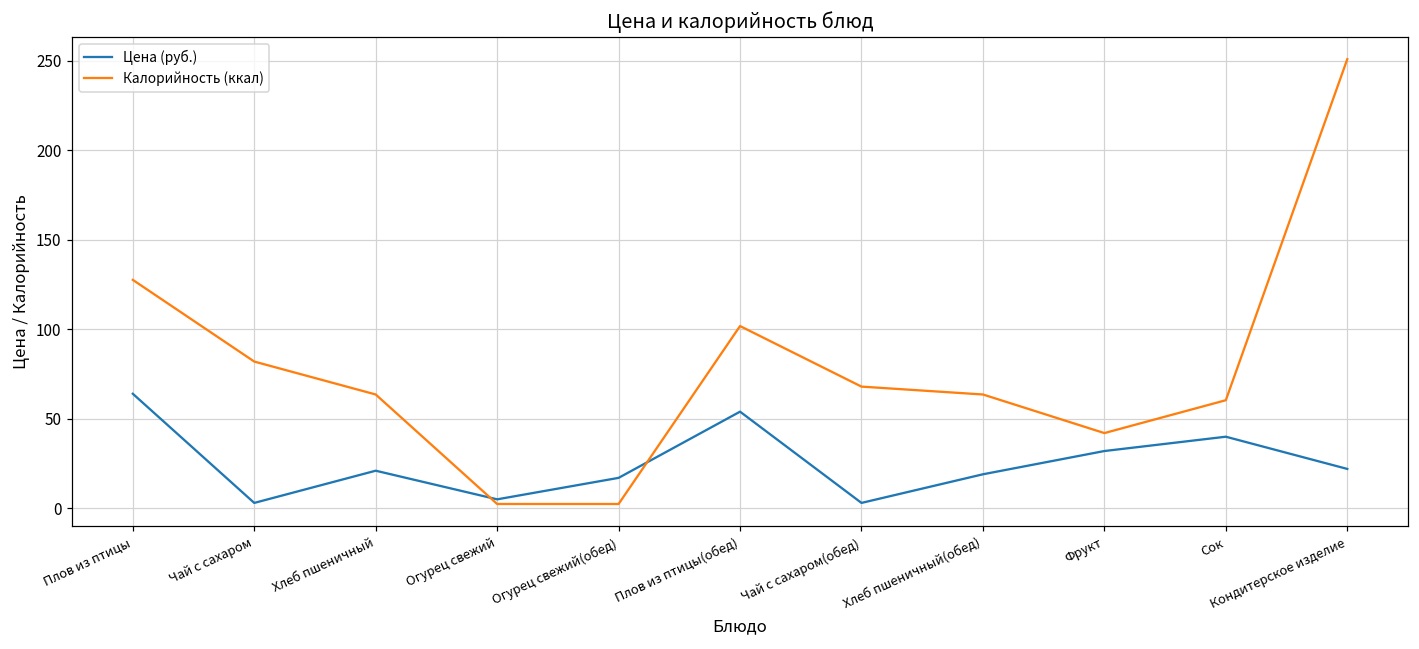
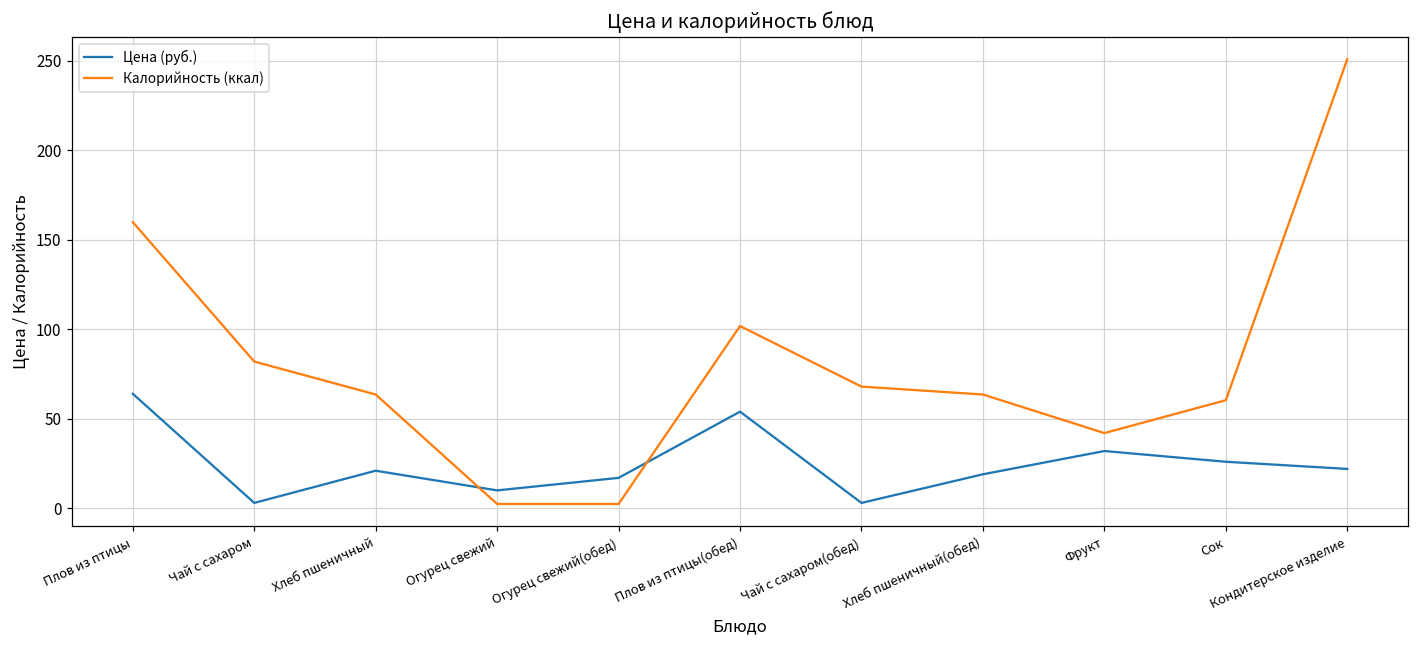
  {
    "Цена (руб.)": {
      "Плов из птицы": 64,
      "Чай с сахаром": 3,
      "Хлеб пшеничный": 21,
-     "Огурец свежий": 5,
+     "Огурец свежий": 10,
      "Огурец свежий(обед)": 17,
      "Плов из птицы(обед)": 54,
      "Чай с сахаром(обед)": 3,
      "Хлеб пшеничный(обед)": 19,
      "Фрукт": 32,
-     "Сок": 40,
+     "Сок": 26,
      "Кондитерское изделие": 22
    },
    "Калорийность (ккал)": {
-     "Плов из птицы": 128,
+     "Плов из птицы": 160,
      "Чай с сахаром": 82,
      "Хлеб пшеничный": 64,
      "Огурец свежий": 2,
      "Огурец свежий(обед)": 2,
      "Плов из птицы(обед)": 102,
      "Чай с сахаром(обед)": 68,
      "Хлеб пшеничный(обед)": 64,
      "Фрукт": 42,
      "Сок": 60,
      "Кондитерское изделие": 251
    }
  }
